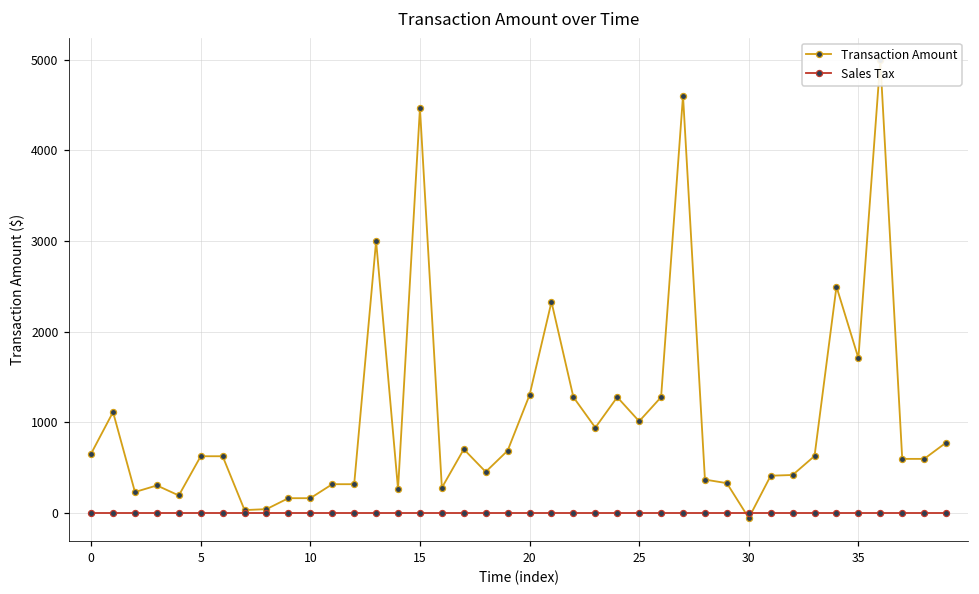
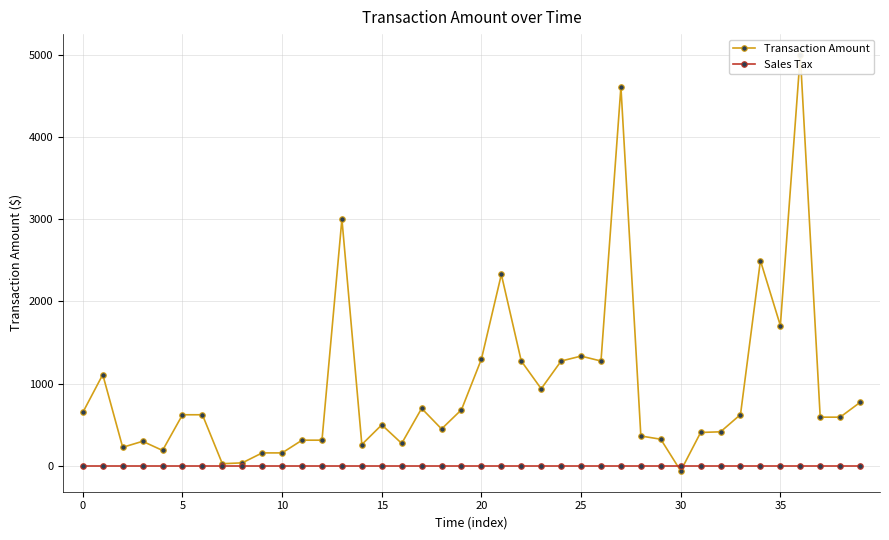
  {
    "Transaction Amount": {
      "0": 700,
      "5": 600,
      "10": 200,
-     "15": 4500,
+     "15": 500,
      "20": 1300,
-     "25": 1000,
+     "25": 1300,
      "30": -100,
      "35": 1700
    },
    "Sales Tax": {
      "0": 0,
      "5": 0,
      "10": 0,
      "15": 0,
      "20": 0,
      "25": 0,
      "30": 0,
      "35": 0
    }
  }
